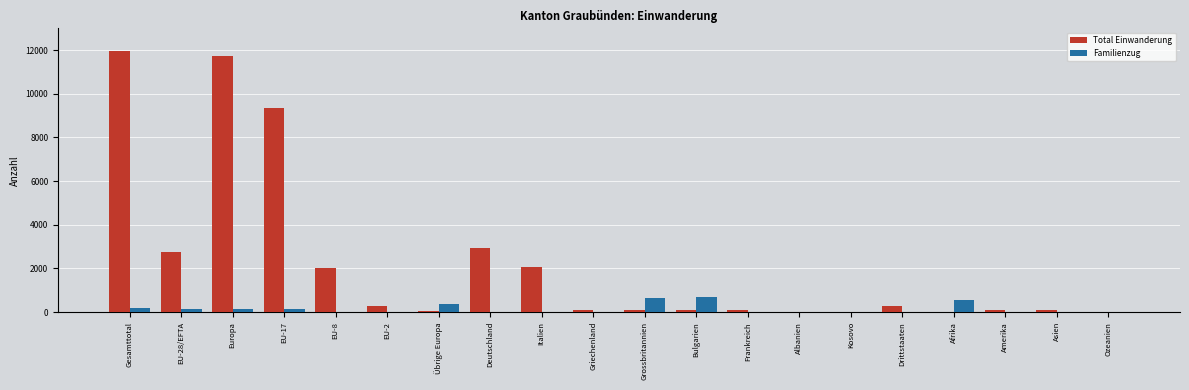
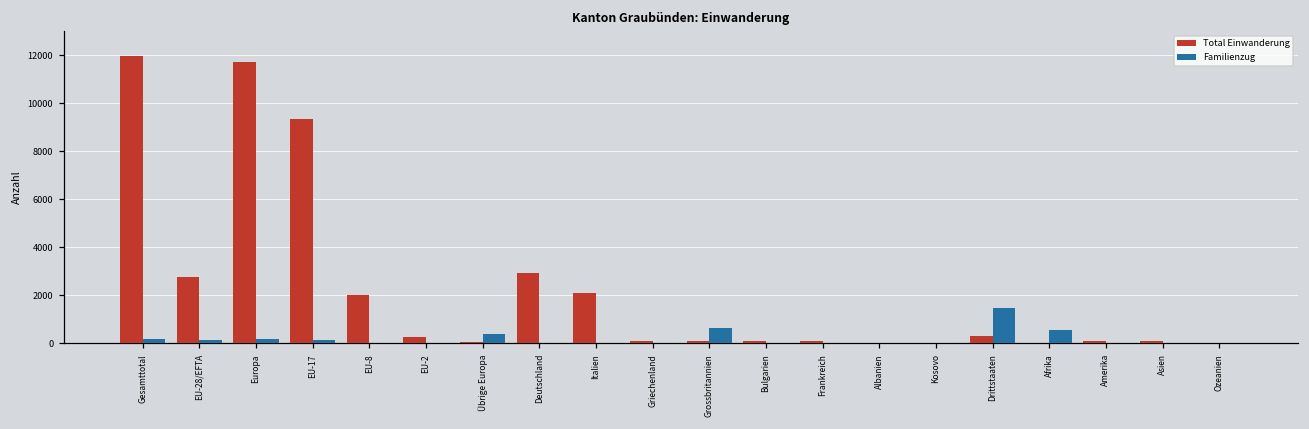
  {
    "Total Einwanderung": {
      "Gesamttotal": 12000,
      "EU-28/EFTA": 2800,
      "Europa": 11700,
      "EU-17": 9300,
      "EU-8": 2000,
      "EU-2": 300,
      "Deutschland": 2900,
      "Italien": 2100,
      "Drittstaaten": 300,
      "Amerika": 100
    },
    "Familienzug": {
      "Gesamttotal": 200,
      "EU-28/EFTA": 200,
      "Europa": 200,
      "EU-17": 100,
      "Übrige Europa": 400,
      "Griechenland": 0,
      "Grossbritannien": 600,
-     "Bulgarien": 700,
+     "Bulgarien": 0,
      "Frankreich": 0,
      "Kosovo": 0,
-     "Drittstaaten": 0,
+     "Drittstaaten": 1500,
      "Afrika": 500,
      "Ozeanien": 0
    }
  }
